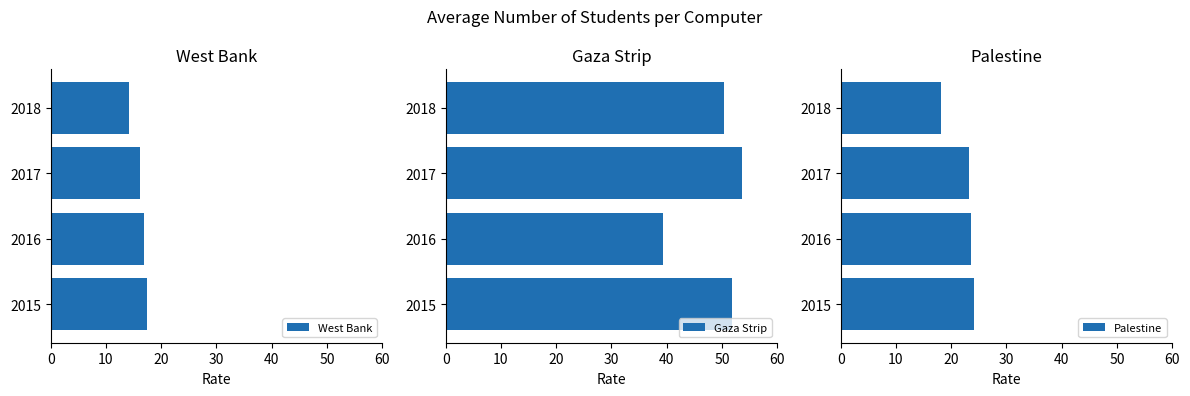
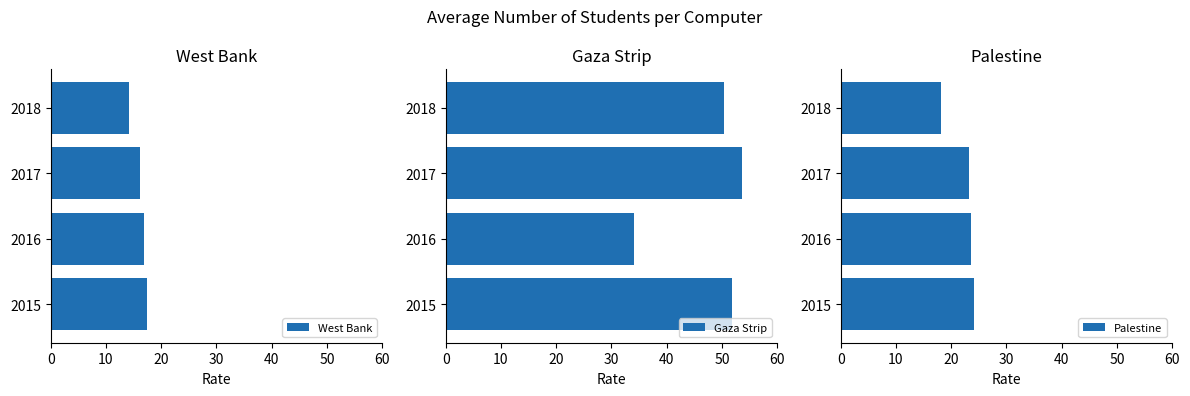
  {
    "West Bank": {
      "2018": 14,
      "2017": 16,
      "2016": 17,
      "2015": 18
    },
    "Gaza Strip": {
      "2018": 50,
      "2017": 54,
-     "2016": 39,
+     "2016": 34,
      "2015": 52
    },
    "Palestine": {
      "2018": 18,
      "2017": 23,
      "2016": 24,
      "2015": 24
    }
  }
